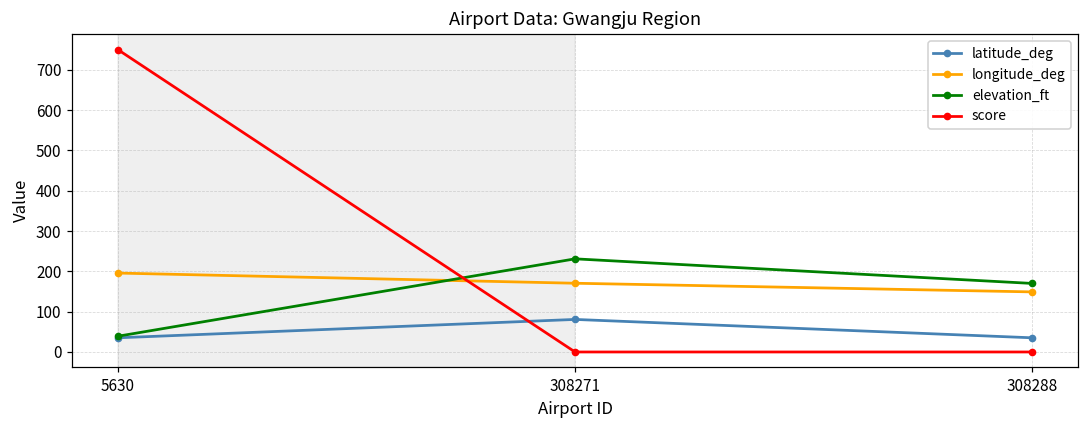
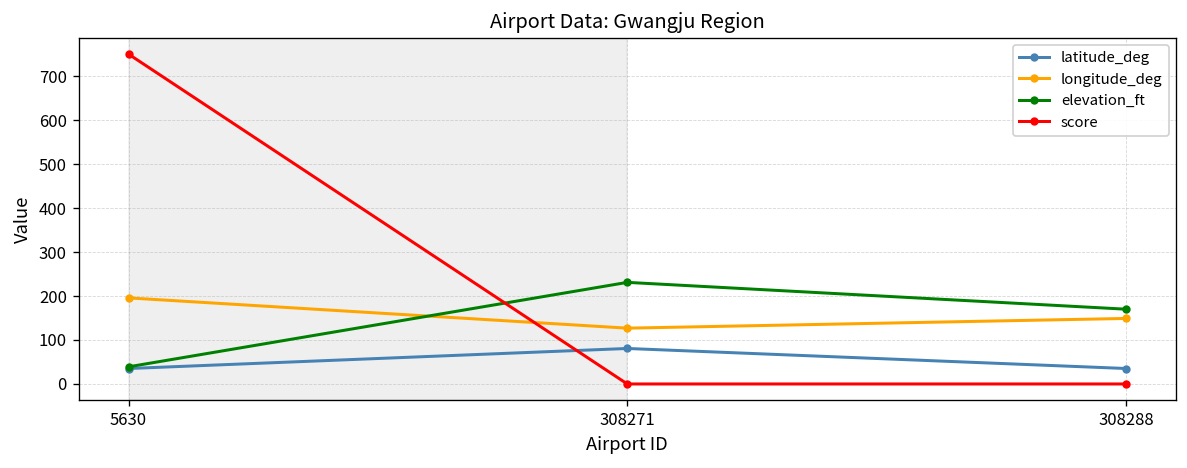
  {
    "latitude_deg": {
      "308271": 80,
      "308288": 40
    },
    "longitude_deg": {
      "5630": 200,
-     "308271": 170,
+     "308271": 130,
      "308288": 150
    },
    "elevation_ft": {
      "308271": 230,
      "308288": 170
    },
    "score": {
      "5630": 750,
      "308271": 0,
      "308288": 0
    }
  }
